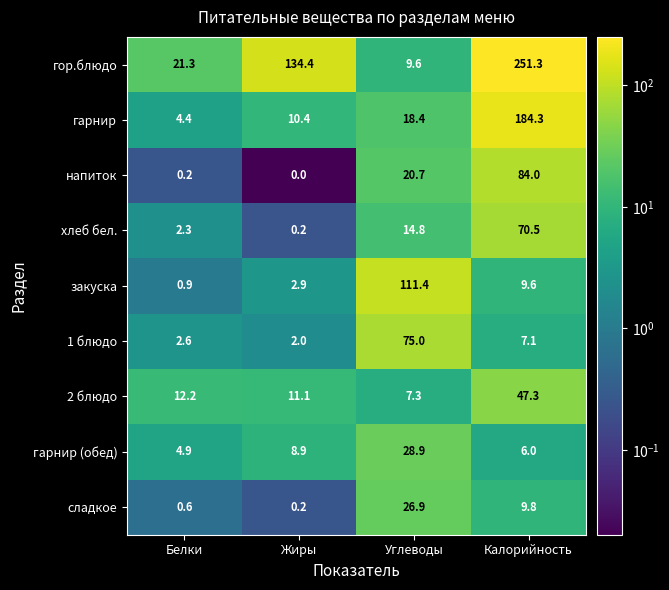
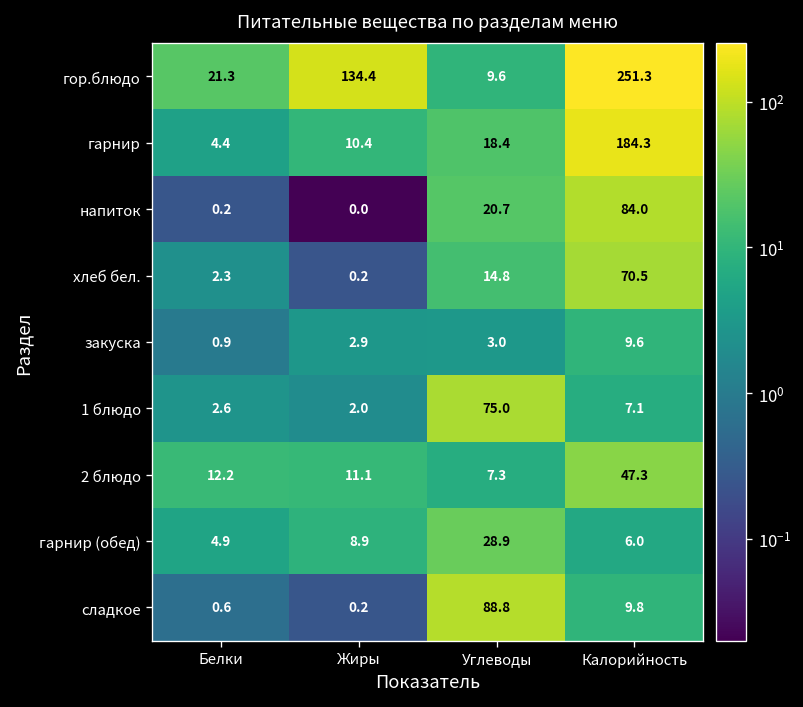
  {
    "гор.блюдо": {
      "Белки": 21.3,
      "Жиры": 134.4,
      "Углеводы": 9.6,
      "Калорийность": 251.3
    },
    "гарнир": {
      "Белки": 4.4,
      "Жиры": 10.4,
      "Углеводы": 18.4,
      "Калорийность": 184.3
    },
    "напиток": {
      "Белки": 0.2,
      "Жиры": 0.0,
      "Углеводы": 20.7,
      "Калорийность": 84.0
    },
    "хлеб бел.": {
      "Белки": 2.3,
      "Жиры": 0.2,
      "Углеводы": 14.8,
      "Калорийность": 70.5
    },
    "закуска": {
      "Белки": 0.9,
      "Жиры": 2.9,
-     "Углеводы": 111.4,
+     "Углеводы": 3.0,
      "Калорийность": 9.6
    },
    "1 блюдо": {
      "Белки": 2.6,
      "Жиры": 2.0,
      "Углеводы": 75.0,
      "Калорийность": 7.1
    },
    "2 блюдо": {
      "Белки": 12.2,
      "Жиры": 11.1,
      "Углеводы": 7.3,
      "Калорийность": 47.3
    },
    "гарнир (обед)": {
      "Белки": 4.9,
      "Жиры": 8.9,
      "Углеводы": 28.9,
      "Калорийность": 6.0
    },
    "сладкое": {
      "Белки": 0.6,
      "Жиры": 0.2,
-     "Углеводы": 26.9,
+     "Углеводы": 88.8,
      "Калорийность": 9.8
    }
  }
